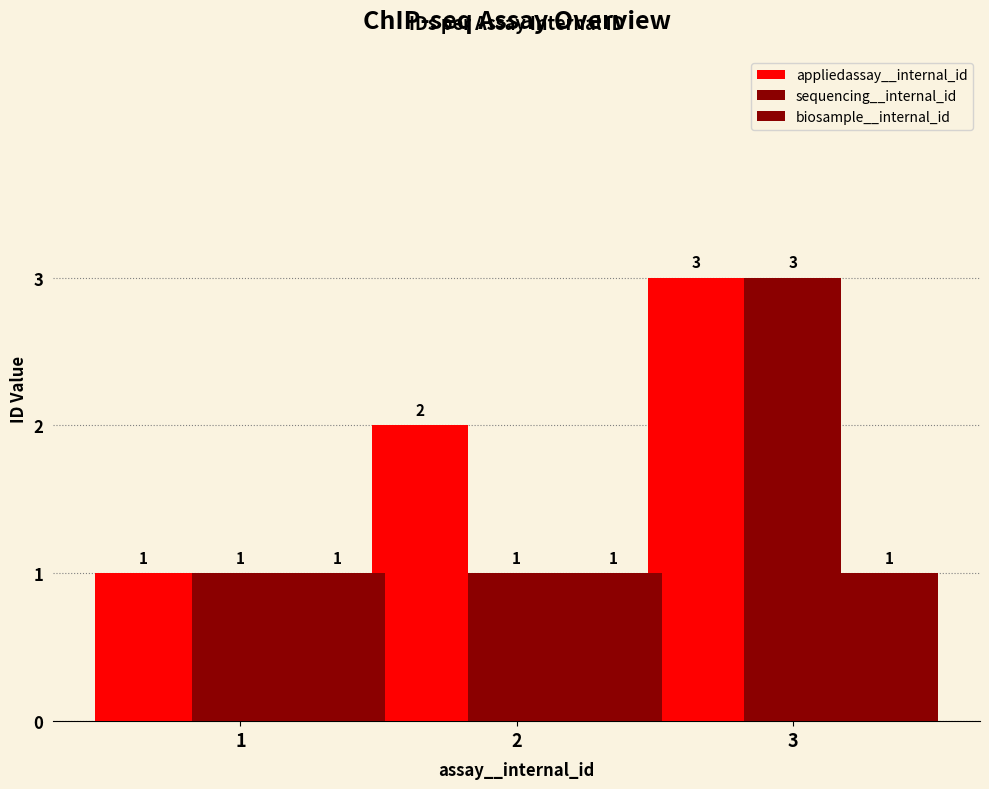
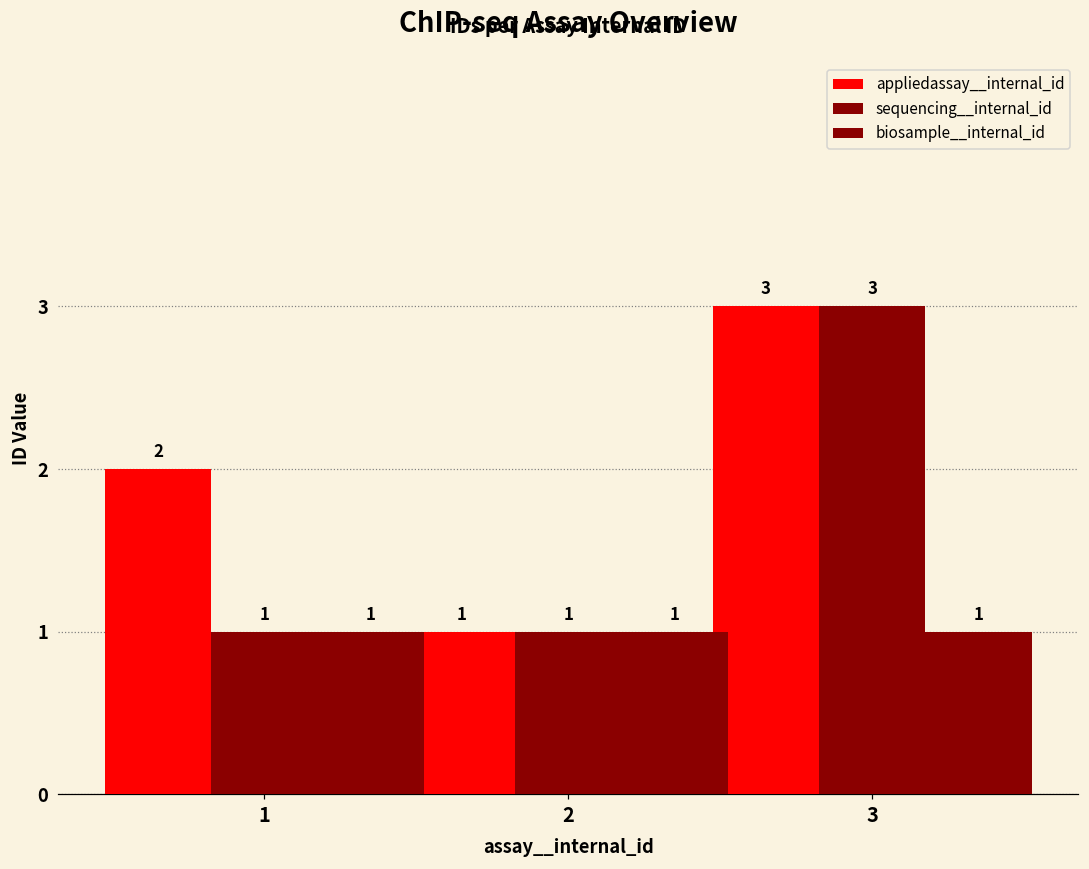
  {
    "appliedassay__internal_id": {
-     "1": 1,
-     "2": 2,
+     "1": 2,
+     "2": 1,
      "3": 3
    }
  }
